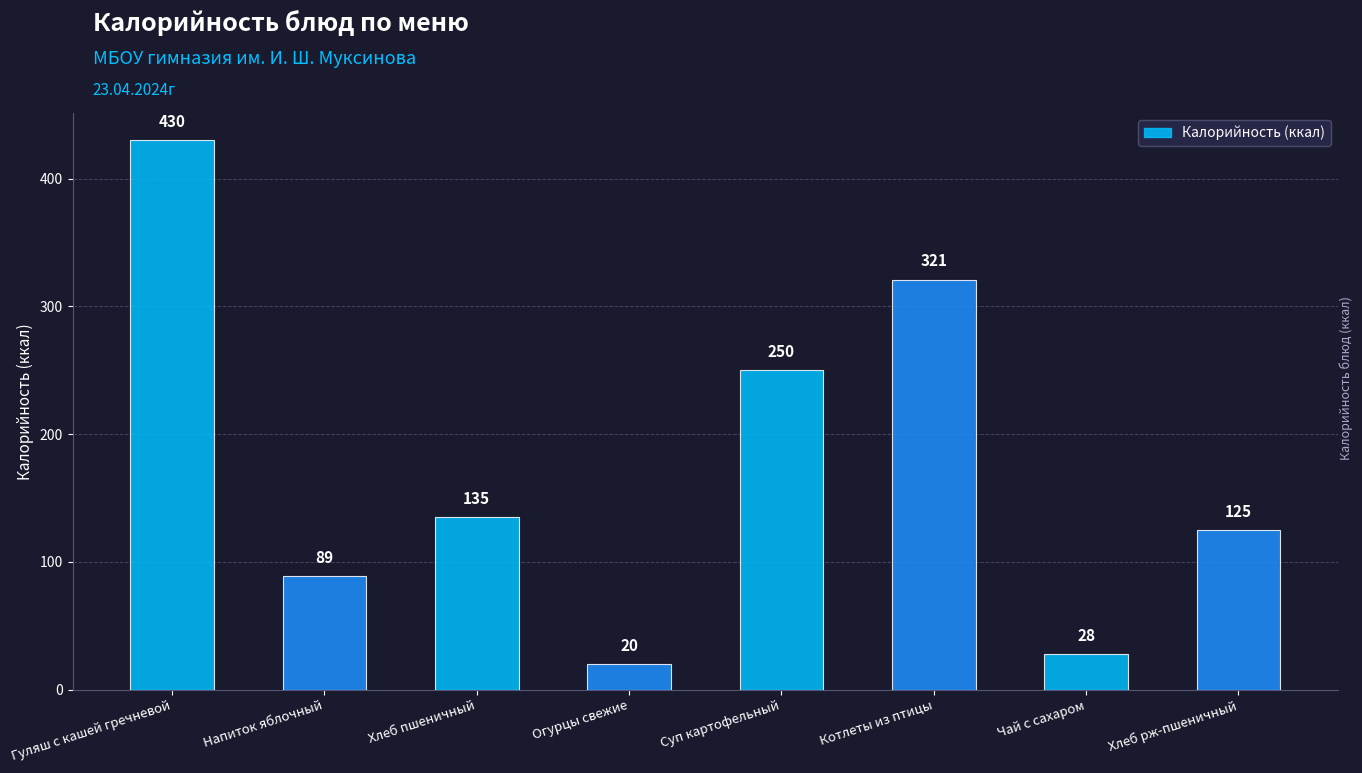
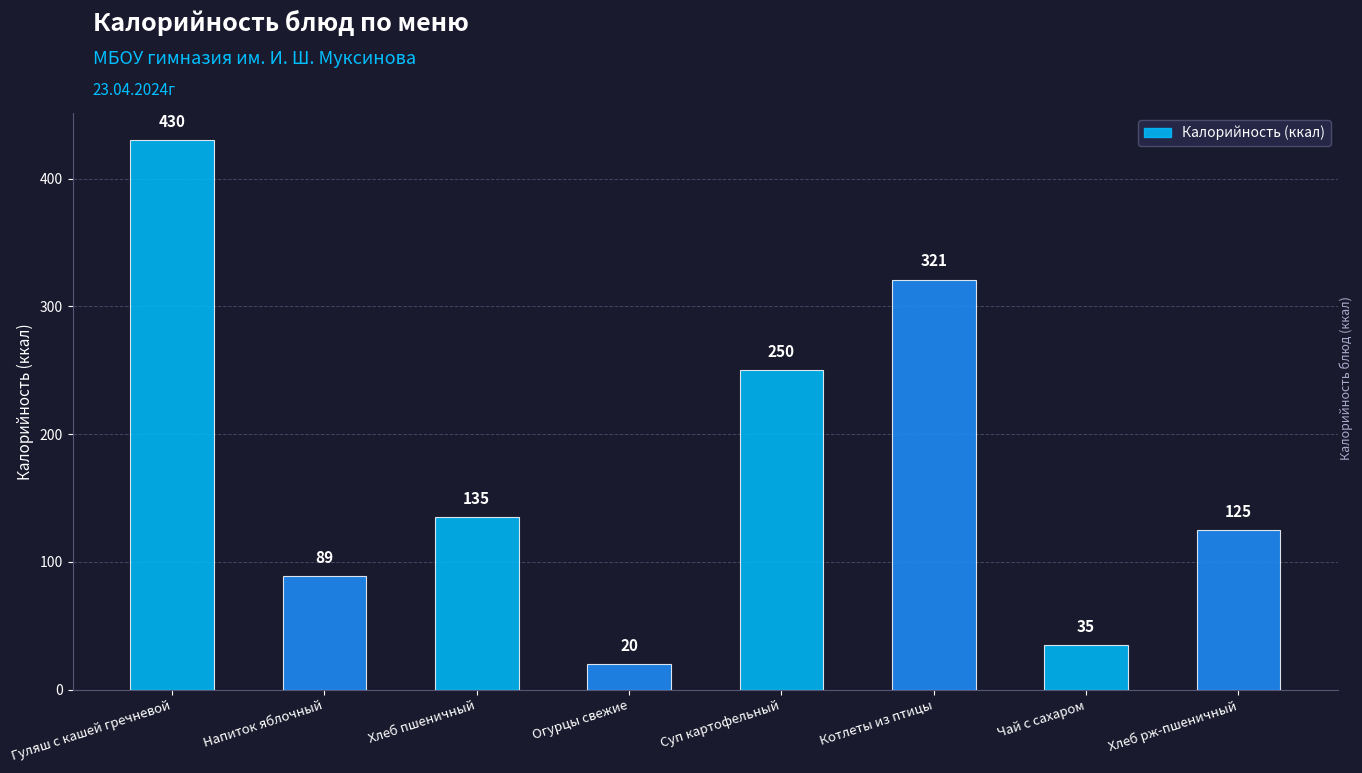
  {
    "Гуляш с кашей гречневой": 430,
    "Напиток яблочный": 89,
    "Хлеб пшеничный": 135,
    "Огурцы свежие": 20,
    "Суп картофельный": 250,
    "Котлеты из птицы": 321,
-   "Чай с сахаром": 28,
+   "Чай с сахаром": 35,
    "Хлеб рж-пшеничный": 125
  }
